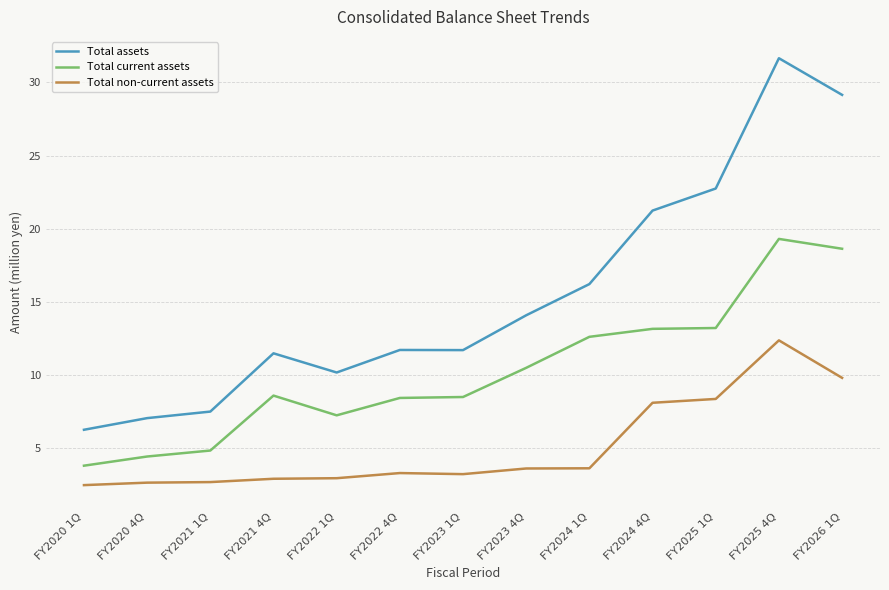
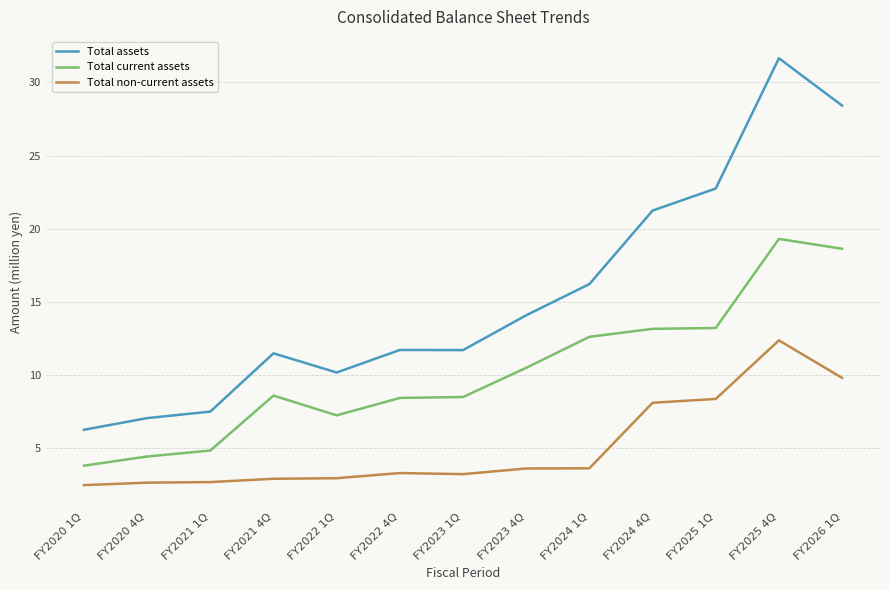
  {
    "Total assets": {
      "FY2020 1Q": 6.2,
      "FY2020 4Q": 7.0,
      "FY2021 1Q": 7.5,
      "FY2021 4Q": 11.5,
      "FY2022 1Q": 10.2,
      "FY2022 4Q": 11.7,
      "FY2023 1Q": 11.7,
      "FY2023 4Q": 14.1,
      "FY2024 1Q": 16.2,
      "FY2024 4Q": 21.2,
      "FY2025 1Q": 22.7,
      "FY2025 4Q": 31.7,
-     "FY2026 1Q": 29.1
+     "FY2026 1Q": 28.4
    },
    "Total current assets": {
      "FY2020 1Q": 3.8,
      "FY2020 4Q": 4.4,
      "FY2021 1Q": 4.8,
      "FY2021 4Q": 8.6,
      "FY2022 1Q": 7.2,
      "FY2022 4Q": 8.4,
      "FY2023 1Q": 8.5,
      "FY2023 4Q": 10.5,
      "FY2024 1Q": 12.6,
      "FY2024 4Q": 13.1,
      "FY2025 1Q": 13.2,
      "FY2025 4Q": 19.3,
      "FY2026 1Q": 18.6
    },
    "Total non-current assets": {
      "FY2020 1Q": 2.5,
      "FY2020 4Q": 2.6,
      "FY2021 1Q": 2.7,
      "FY2021 4Q": 2.9,
      "FY2022 1Q": 2.9,
      "FY2022 4Q": 3.3,
      "FY2023 1Q": 3.2,
      "FY2023 4Q": 3.6,
      "FY2024 1Q": 3.6,
      "FY2024 4Q": 8.1,
      "FY2025 1Q": 8.4,
      "FY2025 4Q": 12.4,
      "FY2026 1Q": 9.8
    }
  }
